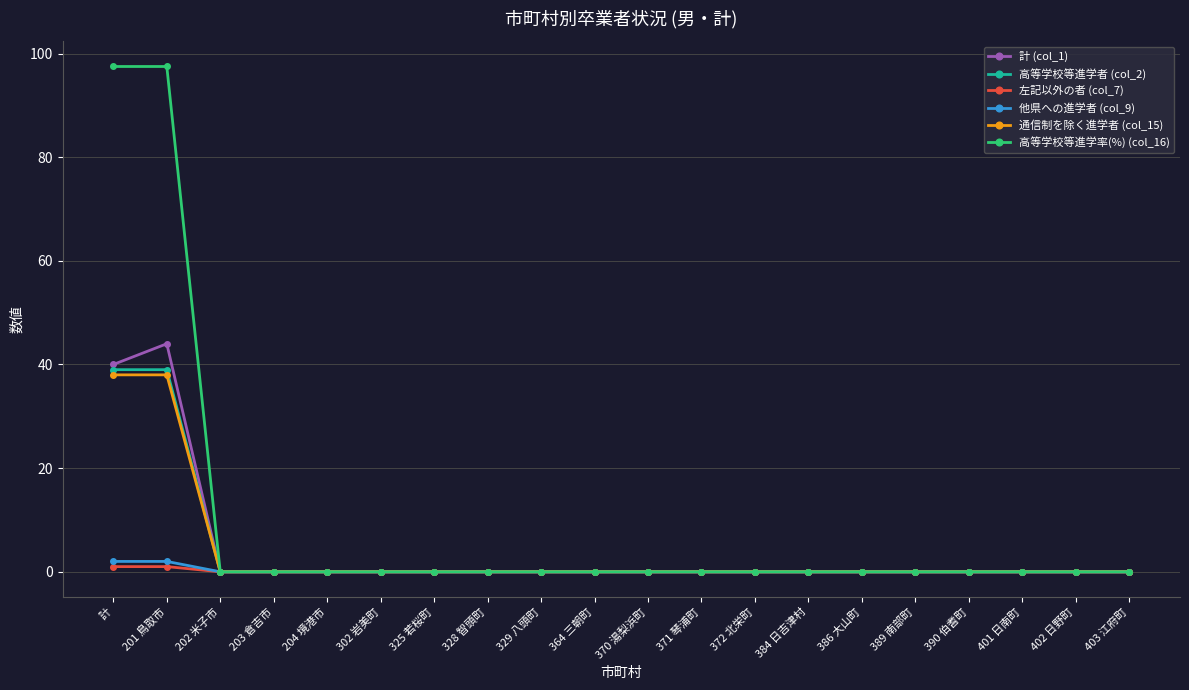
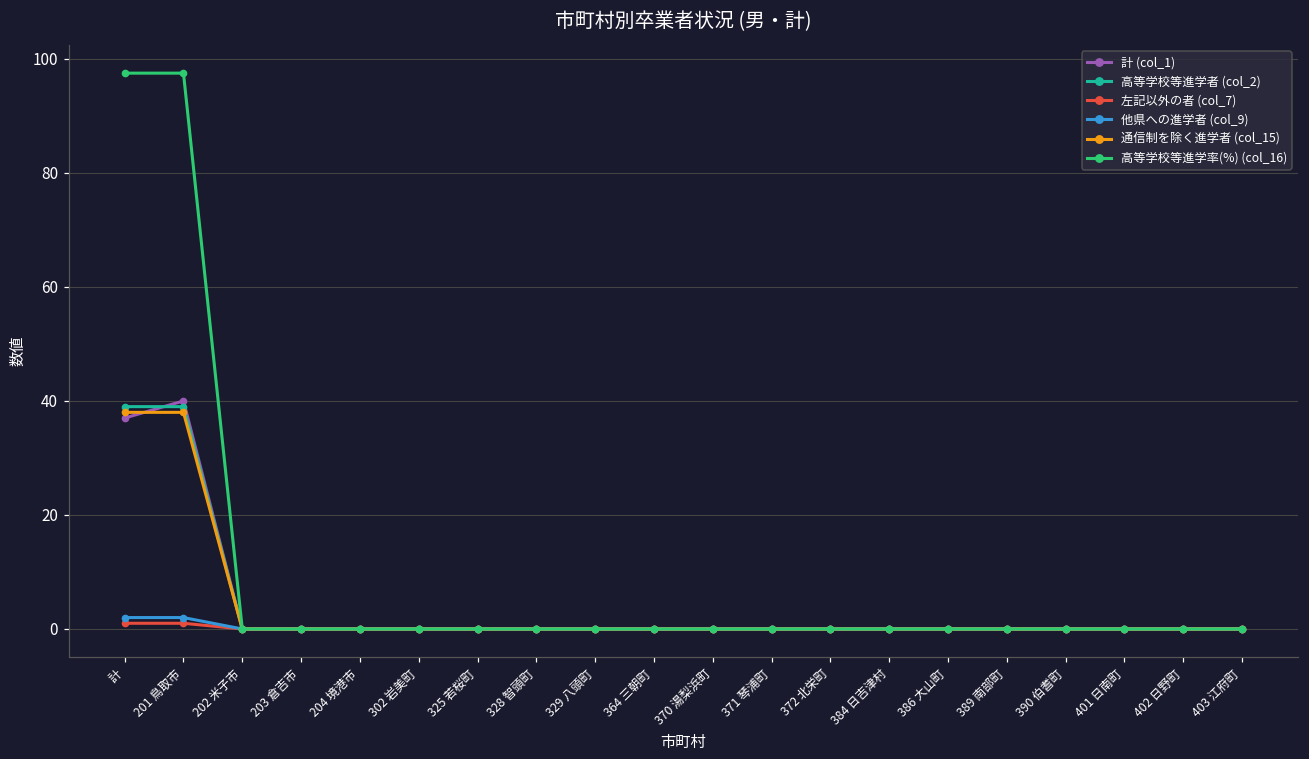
  {
    "計 (col_1)": {
-     "計": 40,
-     "201 鳥取市": 44
+     "計": 37,
+     "201 鳥取市": 40
    },
    "左記以外の者 (col_7)": {
      "計": 1,
      "201 鳥取市": 1
    },
    "他県への進学者 (col_9)": {
      "計": 2,
      "201 鳥取市": 2
    },
    "通信制を除く進学者 (col_15)": {
      "計": 38,
      "201 鳥取市": 38
    }
  }
